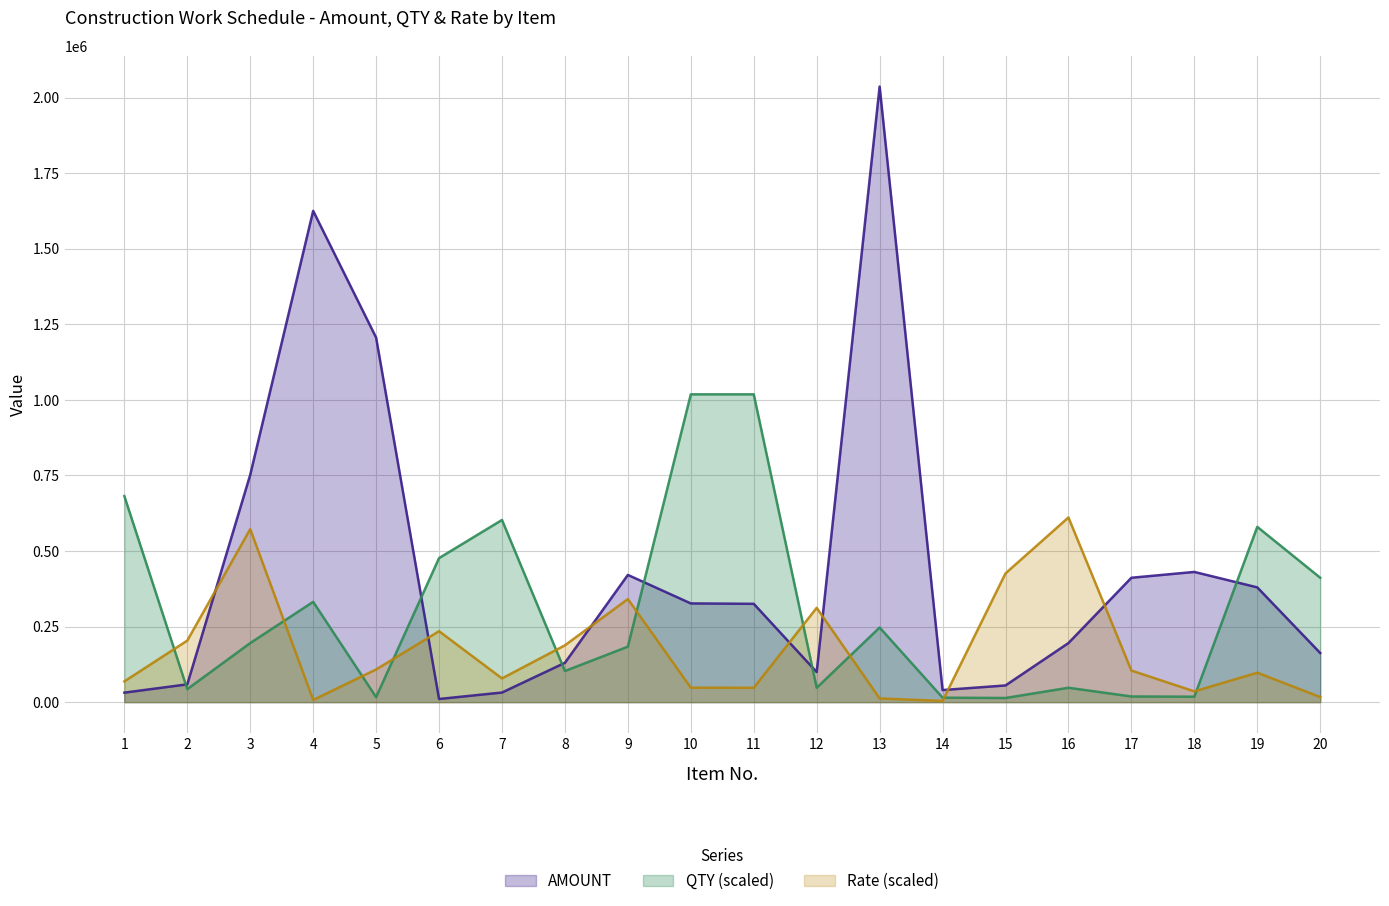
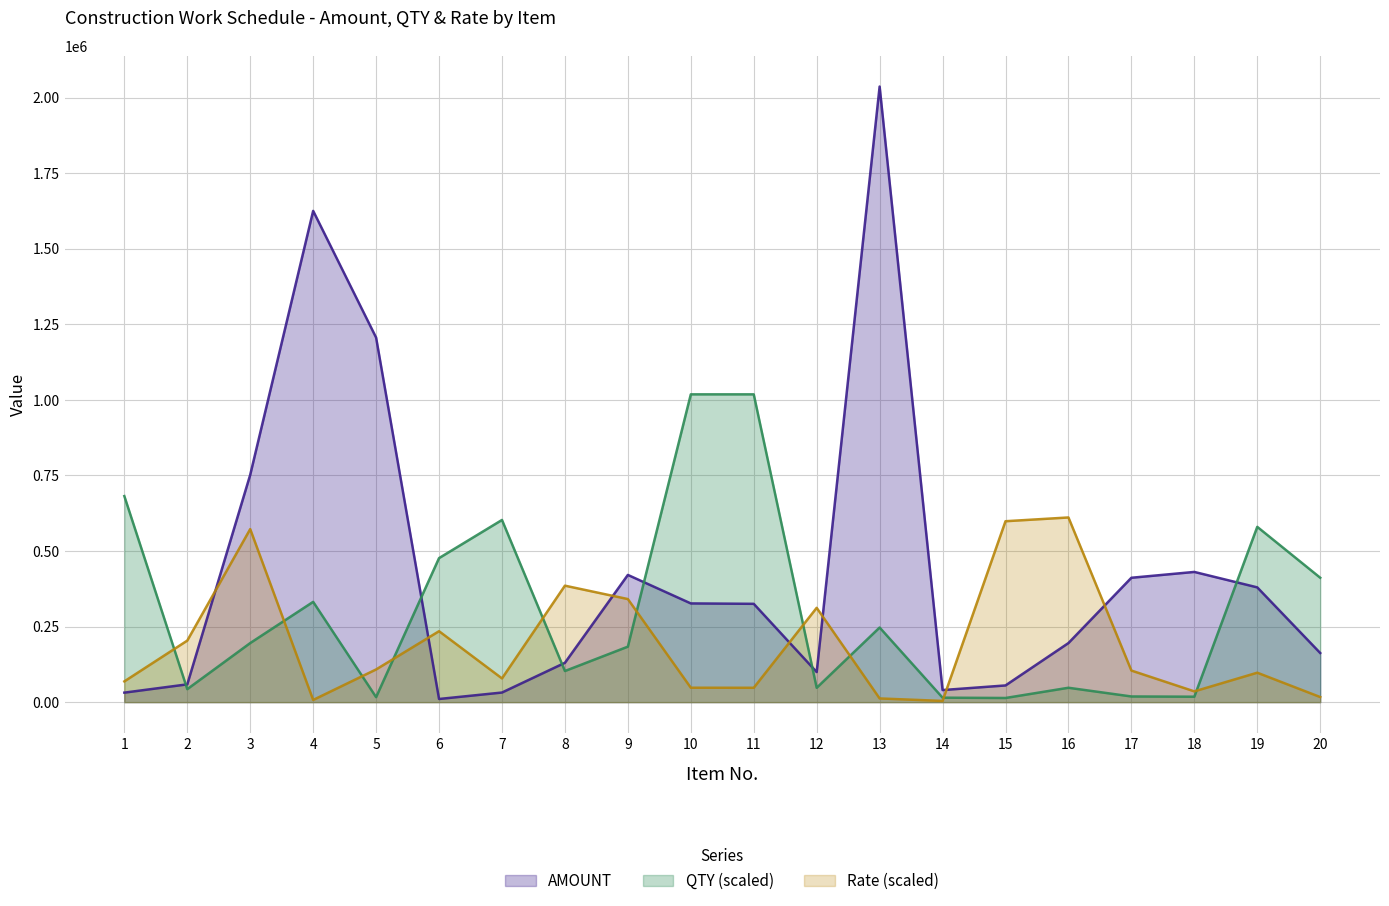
  {
    "Rate (scaled)": {
      "1": 70000,
      "2": 200000,
      "3": 570000,
      "4": 10000,
      "5": 110000,
      "6": 230000,
      "7": 80000,
-     "8": 190000,
+     "8": 390000,
      "9": 340000,
      "10": 50000,
      "11": 50000,
      "12": 310000,
      "13": 10000,
      "14": 0,
-     "15": 430000,
+     "15": 600000,
      "16": 610000,
      "17": 100000,
      "18": 40000,
      "19": 100000,
      "20": 20000
    }
  }
